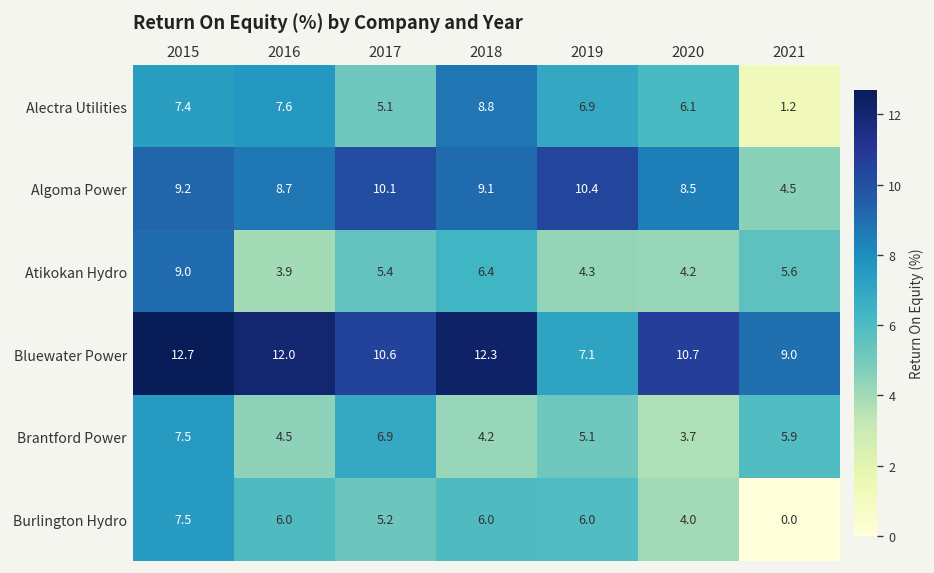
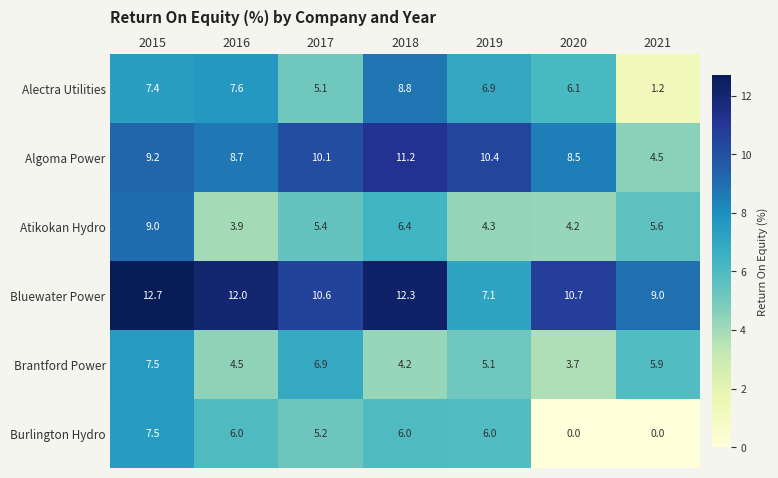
  {
    "Alectra Utilities": {
      "2015": 7.4,
      "2016": 7.6,
      "2017": 5.1,
      "2018": 8.8,
      "2019": 6.9,
      "2020": 6.1,
      "2021": 1.2
    },
    "Algoma Power": {
      "2015": 9.2,
      "2016": 8.7,
      "2017": 10.1,
-     "2018": 9.1,
+     "2018": 11.2,
      "2019": 10.4,
      "2020": 8.5,
      "2021": 4.5
    },
    "Atikokan Hydro": {
      "2015": 9.0,
      "2016": 3.9,
      "2017": 5.4,
      "2018": 6.4,
      "2019": 4.3,
      "2020": 4.2,
      "2021": 5.6
    },
    "Bluewater Power": {
      "2015": 12.7,
      "2016": 12.0,
      "2017": 10.6,
      "2018": 12.3,
      "2019": 7.1,
      "2020": 10.7,
      "2021": 9.0
    },
    "Brantford Power": {
      "2015": 7.5,
      "2016": 4.5,
      "2017": 6.9,
      "2018": 4.2,
      "2019": 5.1,
      "2020": 3.7,
      "2021": 5.9
    },
    "Burlington Hydro": {
      "2015": 7.5,
      "2016": 6.0,
      "2017": 5.2,
      "2018": 6.0,
      "2019": 6.0,
-     "2020": 4.0,
+     "2020": 0.0,
      "2021": 0.0
    }
  }
